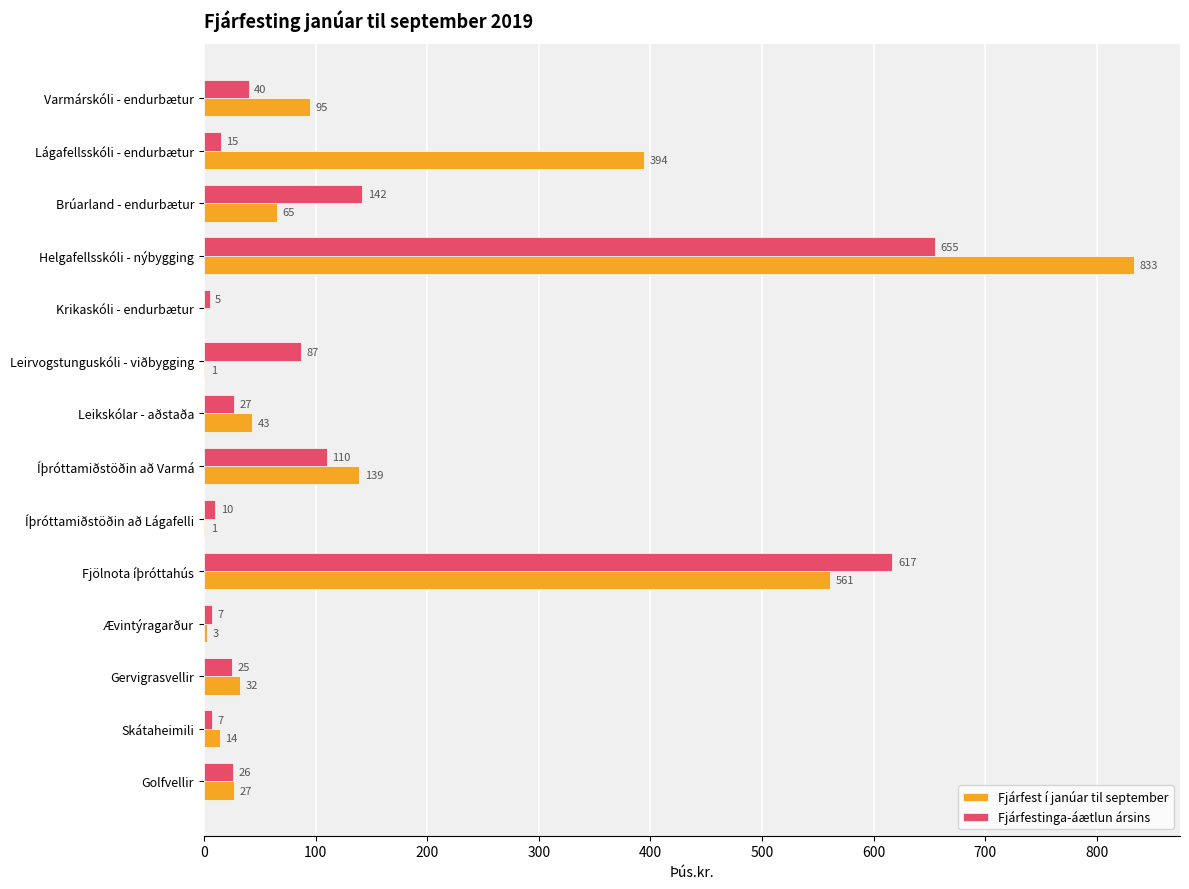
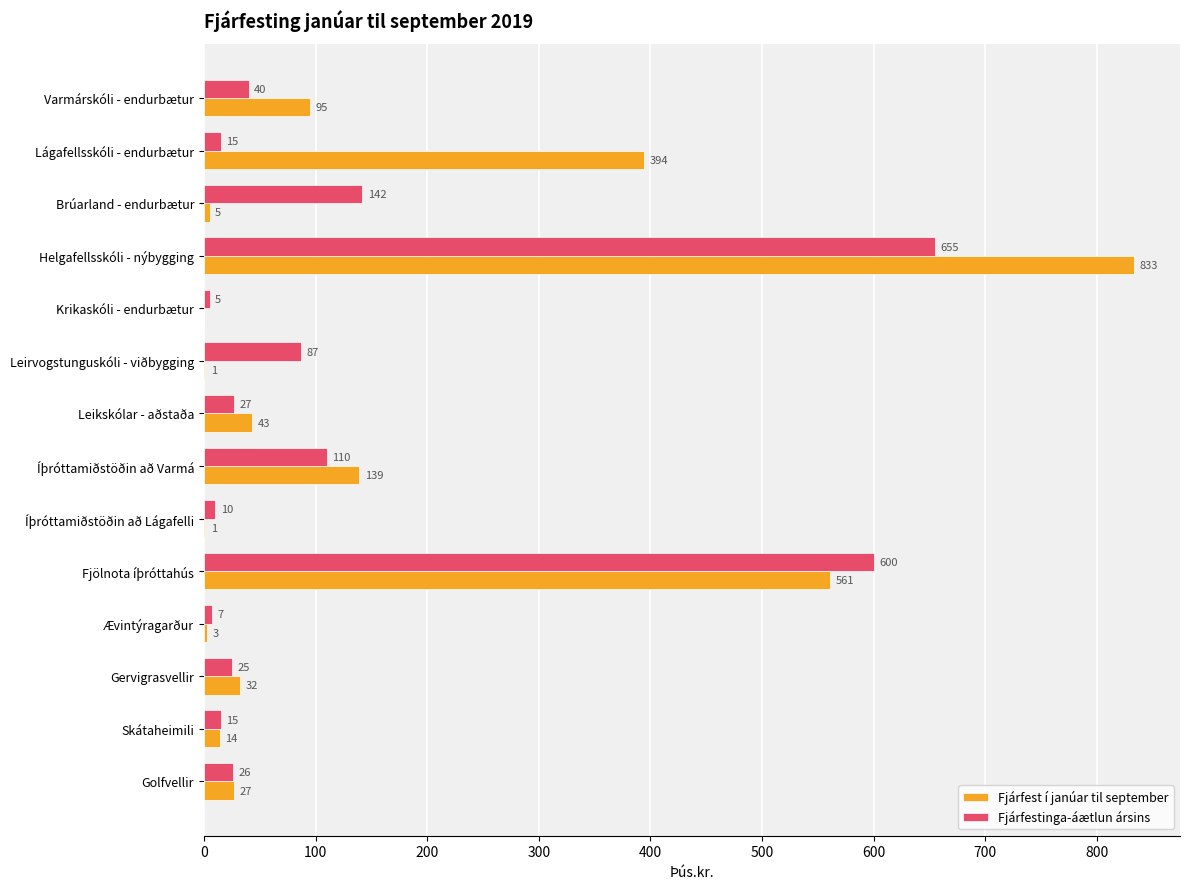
  {
    "Fjárfest í janúar til september": {
      "Varmárskóli - endurbætur": 95,
      "Lágafellsskóli - endurbætur": 394,
-     "Brúarland - endurbætur": 65,
+     "Brúarland - endurbætur": 5,
      "Helgafellsskóli - nýbygging": 833,
      "Leirvogstunguskóli - viðbygging": 1,
      "Leikskólar - aðstaða": 43,
      "Íþróttamiðstöðin að Varmá": 139,
      "Íþróttamiðstöðin að Lágafelli": 1,
      "Fjölnota íþróttahús": 561,
      "Ævintýragarður": 3,
      "Gervigrasvellir": 32,
      "Skátaheimili": 14,
      "Golfvellir": 27
    },
    "Fjárfestinga-áætlun ársins": {
      "Varmárskóli - endurbætur": 40,
      "Lágafellsskóli - endurbætur": 15,
      "Brúarland - endurbætur": 142,
      "Helgafellsskóli - nýbygging": 655,
      "Krikaskóli - endurbætur": 5,
      "Leirvogstunguskóli - viðbygging": 87,
      "Leikskólar - aðstaða": 27,
      "Íþróttamiðstöðin að Varmá": 110,
      "Íþróttamiðstöðin að Lágafelli": 10,
-     "Fjölnota íþróttahús": 617,
+     "Fjölnota íþróttahús": 600,
      "Ævintýragarður": 7,
      "Gervigrasvellir": 25,
-     "Skátaheimili": 7,
+     "Skátaheimili": 15,
      "Golfvellir": 26
    }
  }
